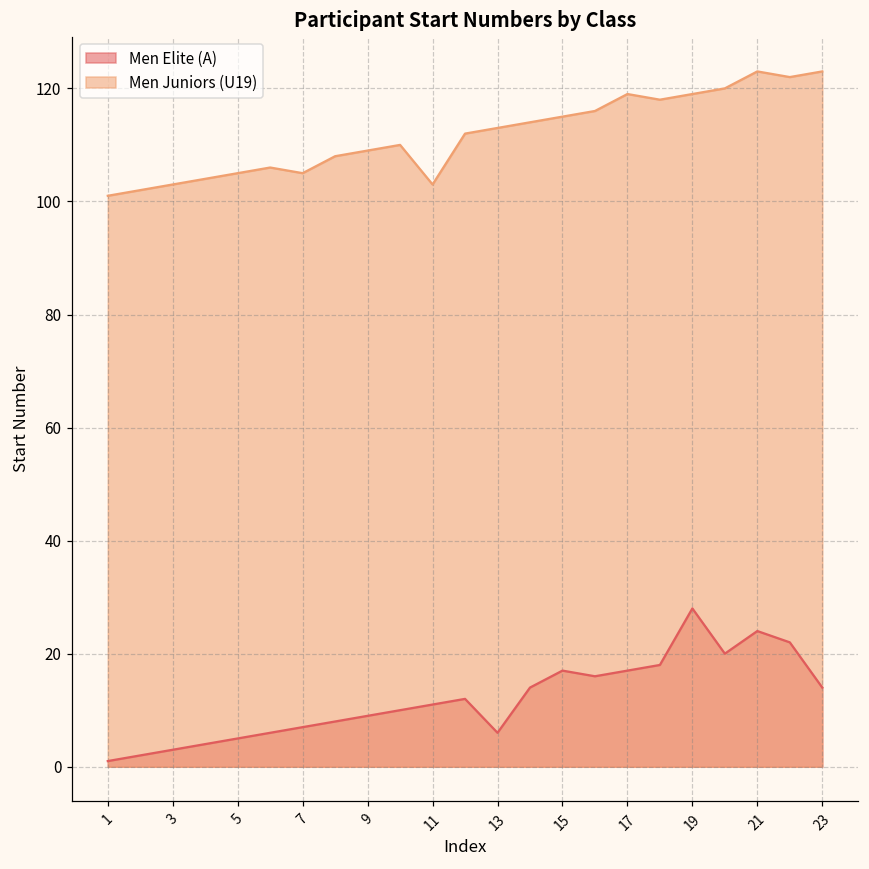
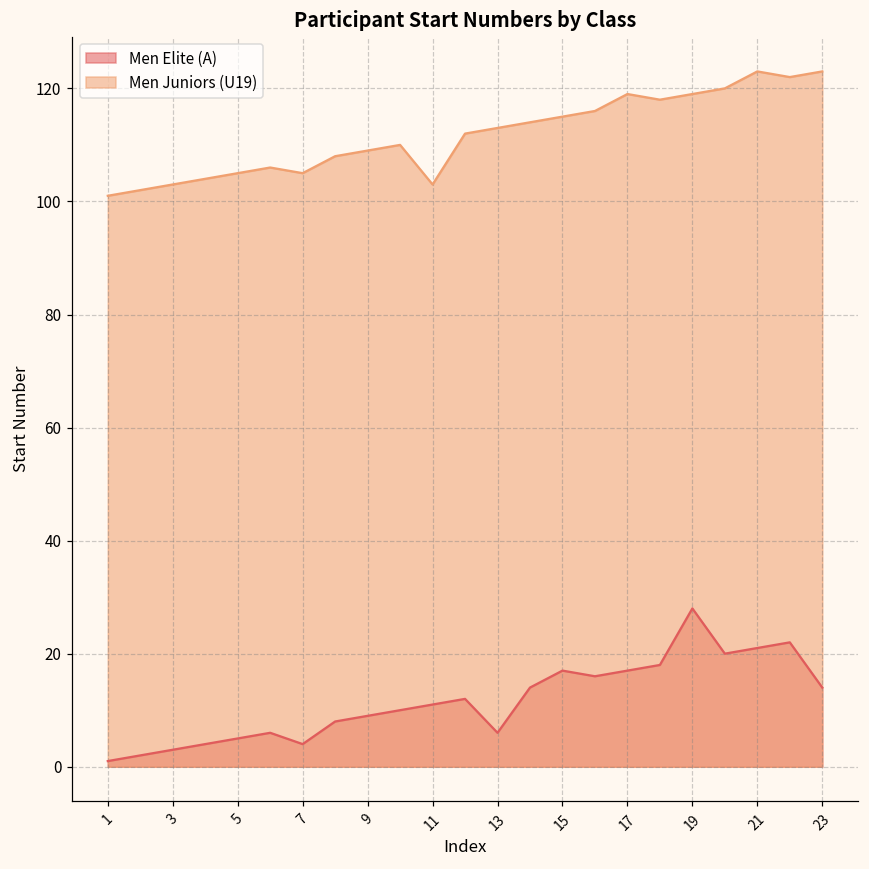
  {
    "Men Elite (A)": {
      "1": 1,
      "3": 3,
      "5": 5,
-     "7": 7,
+     "7": 4,
      "9": 9,
      "11": 11,
      "13": 6,
      "15": 17,
      "17": 17,
      "19": 28,
-     "21": 24,
+     "21": 21,
      "23": 14
    },
    "Men Juniors (U19)": {
      "1": 101,
      "3": 103,
      "5": 105,
      "7": 105,
      "9": 109,
      "11": 103,
      "13": 113,
      "15": 115,
      "17": 119,
      "19": 119,
      "21": 123,
      "23": 123
    }
  }
